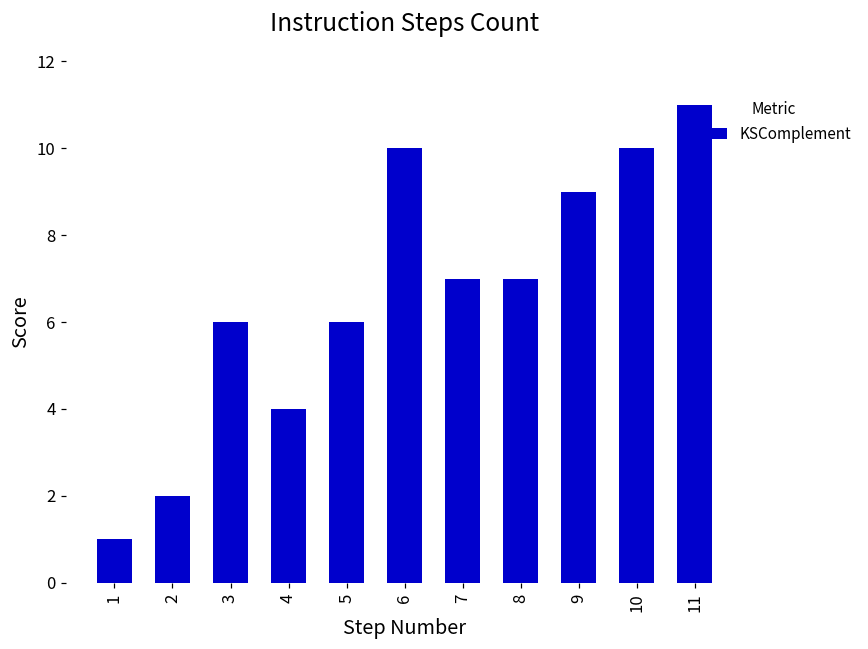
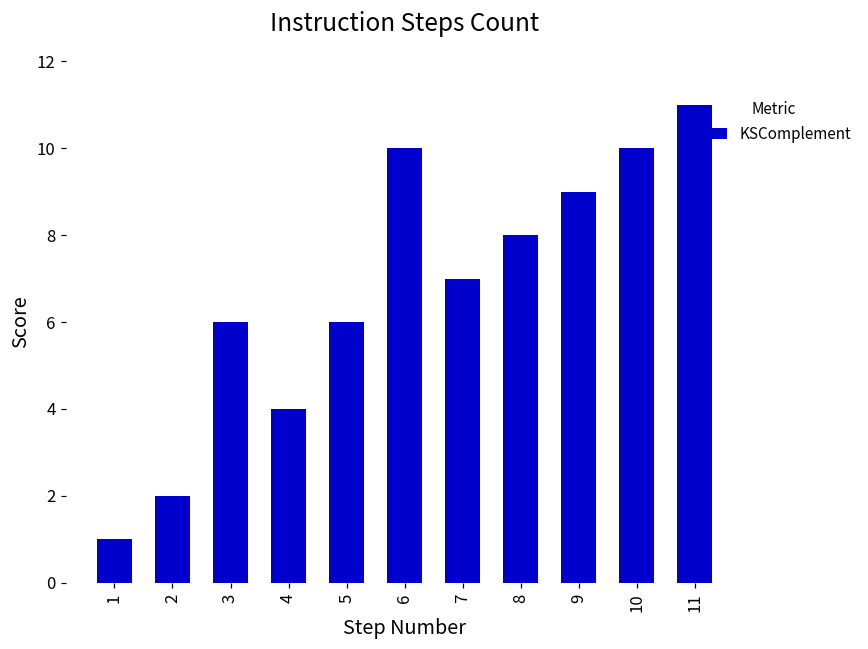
  {
    "1": 1,
    "2": 2,
    "3": 6,
    "4": 4,
    "5": 6,
    "6": 10,
    "7": 7,
-   "8": 7,
+   "8": 8,
    "9": 9,
    "10": 10,
    "11": 11
  }
